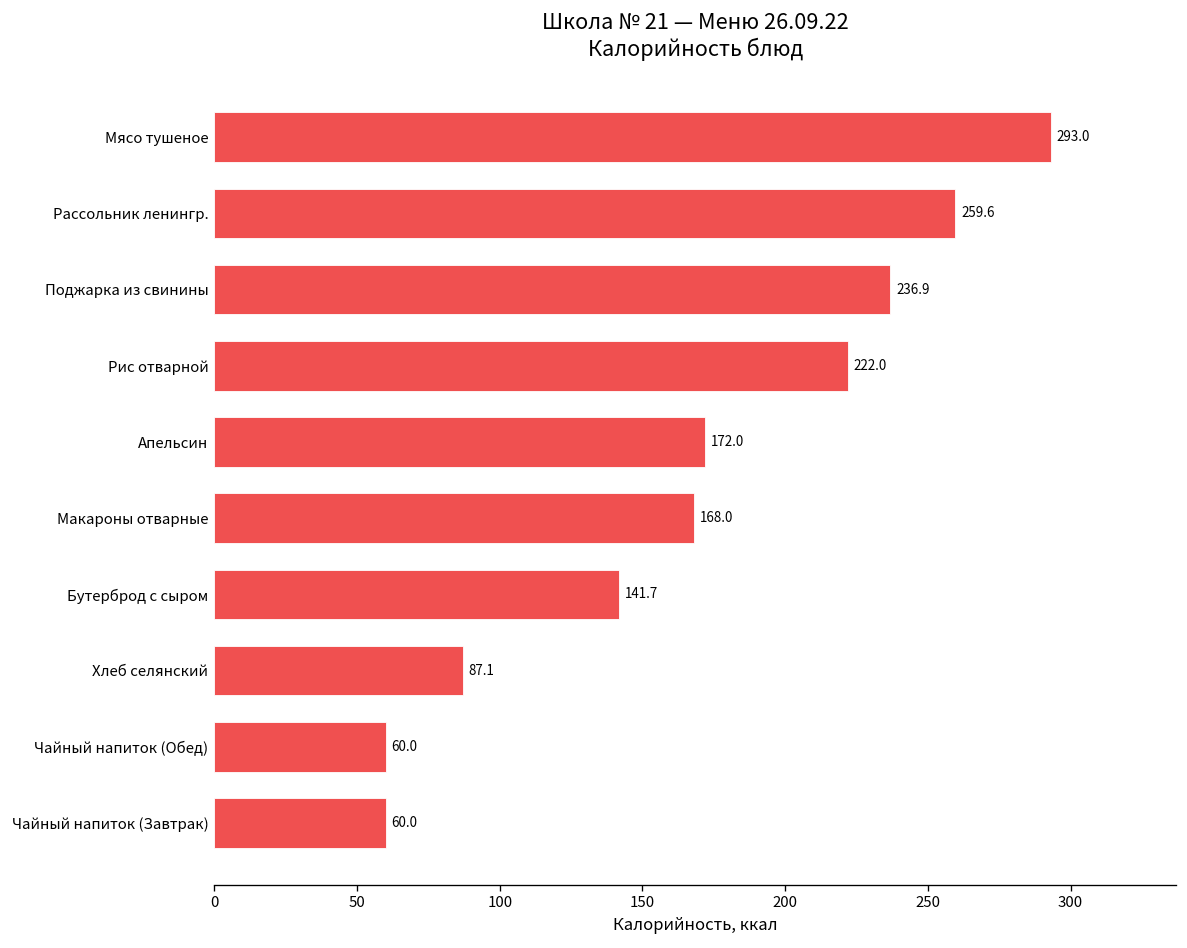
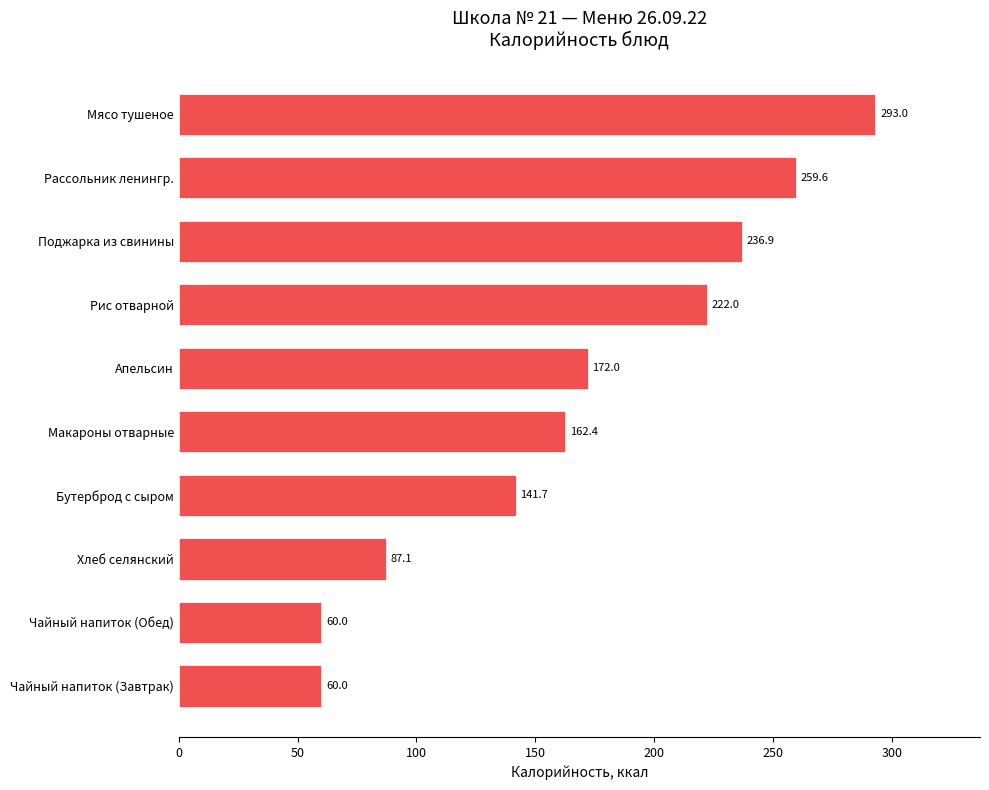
  {
    "Мясо тушеное": 293.0,
    "Рассольник ленингр.": 259.6,
    "Поджарка из свинины": 236.9,
    "Рис отварной": 222.0,
    "Апельсин": 172.0,
-   "Макароны отварные": 168.0,
+   "Макароны отварные": 162.4,
    "Бутерброд с сыром": 141.7,
    "Хлеб селянский": 87.1,
    "Чайный напиток (Обед)": 60.0,
    "Чайный напиток (Завтрак)": 60.0
  }
